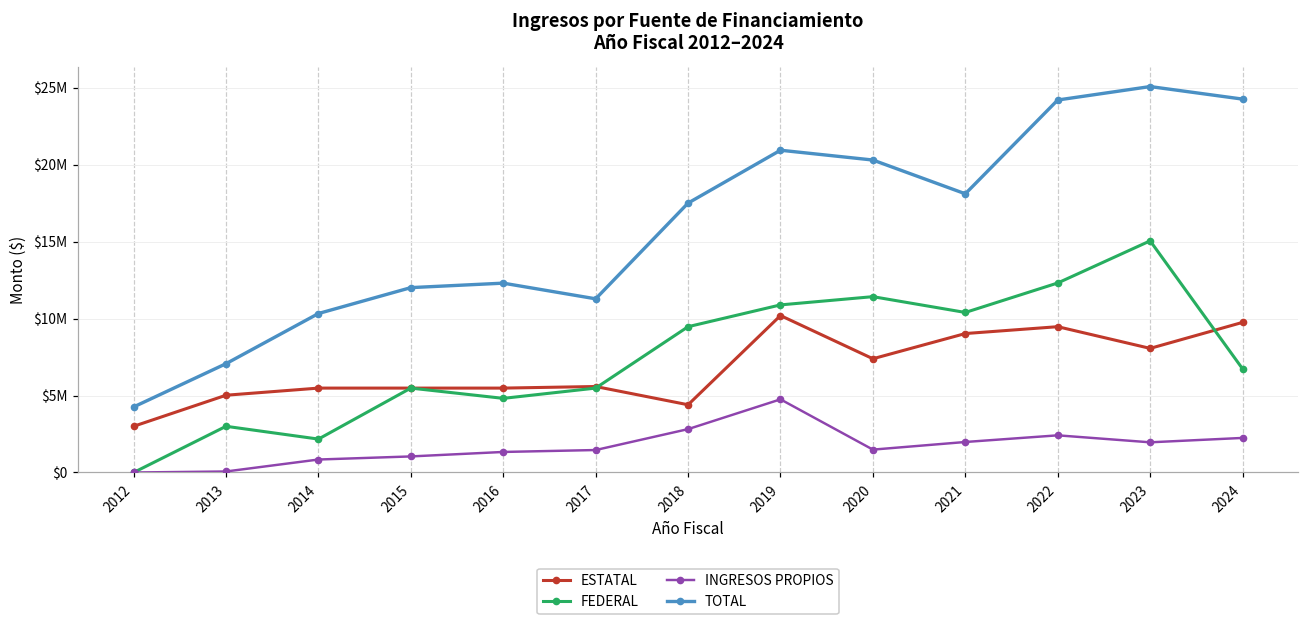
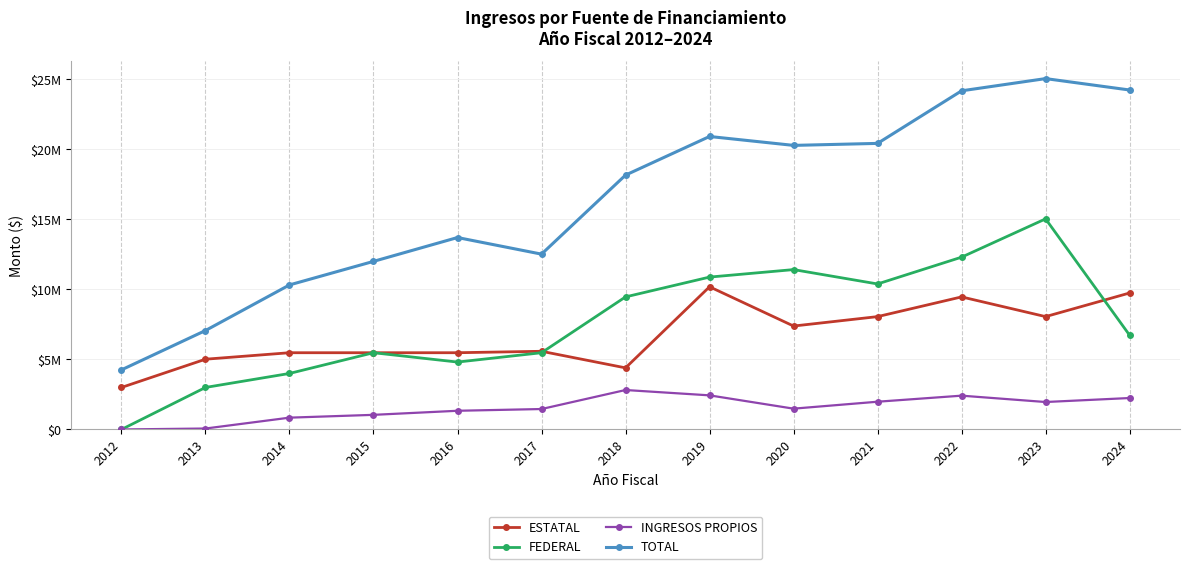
  {
    "ESTATAL": {
      "2012": "$3000000",
      "2013": "$5000000",
      "2014": "$5500000",
      "2016": "$5500000",
      "2018": "$4400000",
      "2019": "$10200000",
      "2020": "$7400000",
-     "2021": "$9000000",
+     "2021": "$8100000",
      "2022": "$9500000",
      "2023": "$8100000",
      "2024": "$9700000"
    },
    "FEDERAL": {
      "2013": "$3000000",
-     "2014": "$2200000",
+     "2014": "$4000000",
      "2016": "$4800000",
      "2018": "$9500000",
      "2019": "$10900000",
      "2020": "$11400000",
      "2021": "$10400000",
      "2022": "$12300000",
      "2023": "$15000000",
      "2024": "$6700000"
    },
    "INGRESOS PROPIOS": {
      "2013": "$100000",
      "2014": "$800000",
      "2015": "$1000000",
      "2016": "$1300000",
      "2017": "$1500000",
      "2018": "$2800000",
-     "2019": "$4800000",
+     "2019": "$2400000",
      "2020": "$1500000",
      "2021": "$2000000",
      "2022": "$2400000",
      "2023": "$2000000",
      "2024": "$2200000"
    },
    "TOTAL": {
      "2012": "$4300000",
      "2013": "$7100000",
      "2014": "$10300000",
      "2015": "$12000000",
-     "2016": "$12300000",
-     "2017": "$11300000",
-     "2018": "$17500000",
+     "2016": "$13700000",
+     "2017": "$12500000",
+     "2018": "$18200000",
      "2019": "$20900000",
      "2020": "$20300000",
-     "2021": "$18100000",
+     "2021": "$20400000",
      "2022": "$24200000",
      "2023": "$25100000",
      "2024": "$24200000"
    }
  }
